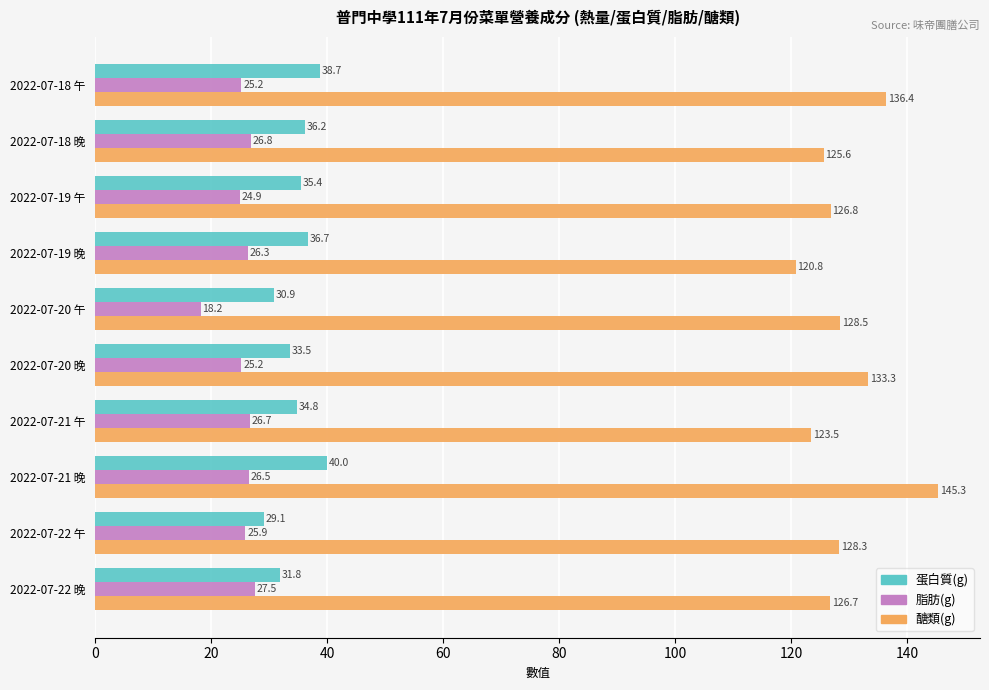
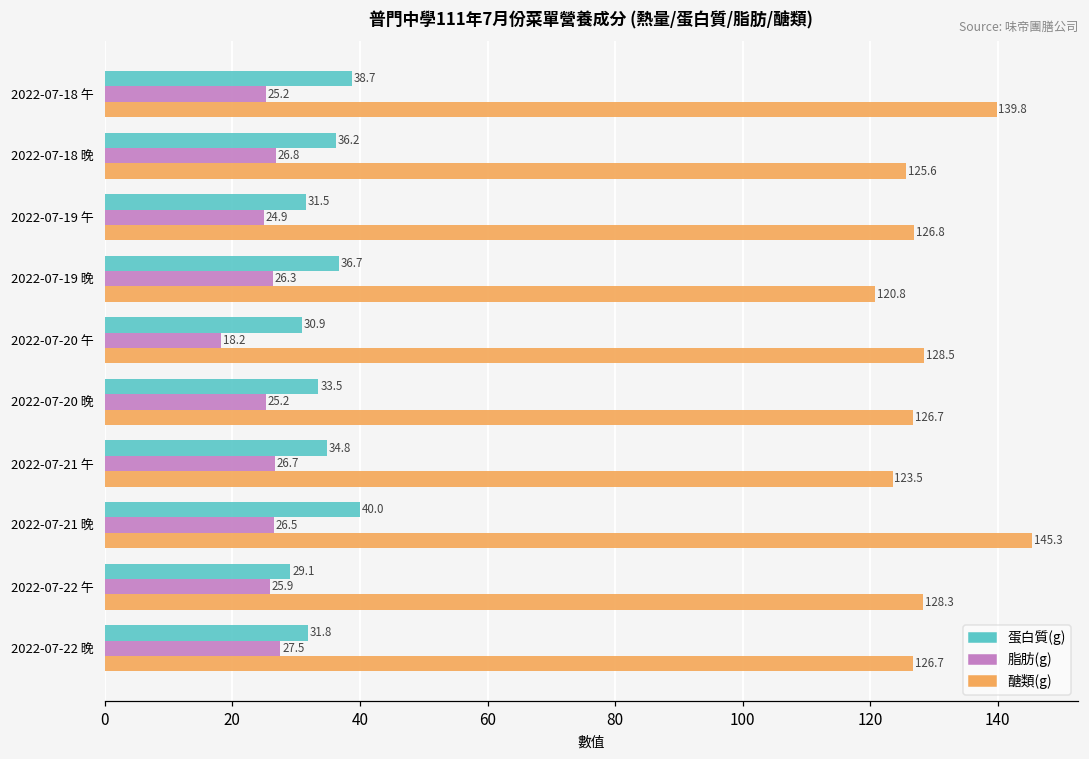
  {
    "蛋白質(g)": {
      "2022-07-18 午": 38.7,
      "2022-07-18 晚": 36.2,
-     "2022-07-19 午": 35.4,
+     "2022-07-19 午": 31.5,
      "2022-07-19 晚": 36.7,
      "2022-07-20 午": 30.9,
      "2022-07-20 晚": 33.5,
      "2022-07-21 午": 34.8,
      "2022-07-21 晚": 40.0,
      "2022-07-22 午": 29.1,
      "2022-07-22 晚": 31.8
    },
    "脂肪(g)": {
      "2022-07-18 午": 25.2,
      "2022-07-18 晚": 26.8,
      "2022-07-19 午": 24.9,
      "2022-07-19 晚": 26.3,
      "2022-07-20 午": 18.2,
      "2022-07-20 晚": 25.2,
      "2022-07-21 午": 26.7,
      "2022-07-21 晚": 26.5,
      "2022-07-22 午": 25.9,
      "2022-07-22 晚": 27.5
    },
    "醣類(g)": {
-     "2022-07-18 午": 136.4,
+     "2022-07-18 午": 139.8,
      "2022-07-18 晚": 125.6,
      "2022-07-19 午": 126.8,
      "2022-07-19 晚": 120.8,
      "2022-07-20 午": 128.5,
-     "2022-07-20 晚": 133.3,
+     "2022-07-20 晚": 126.7,
      "2022-07-21 午": 123.5,
      "2022-07-21 晚": 145.3,
      "2022-07-22 午": 128.3,
      "2022-07-22 晚": 126.7
    }
  }
